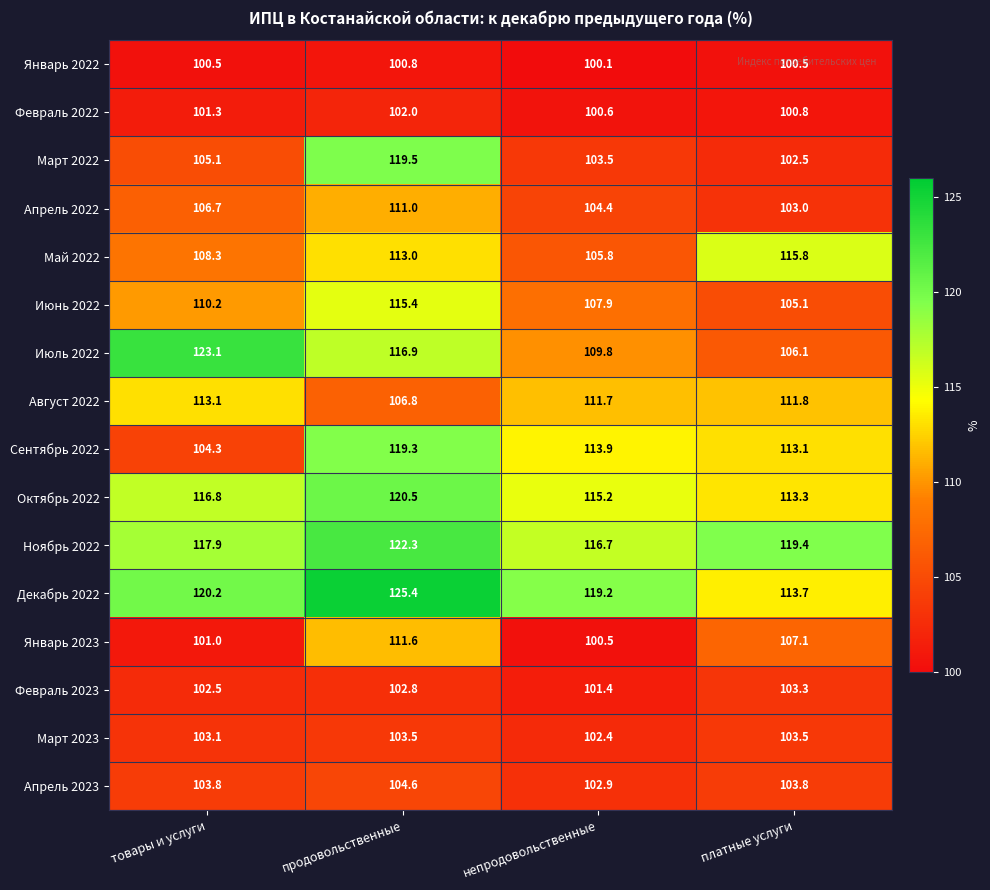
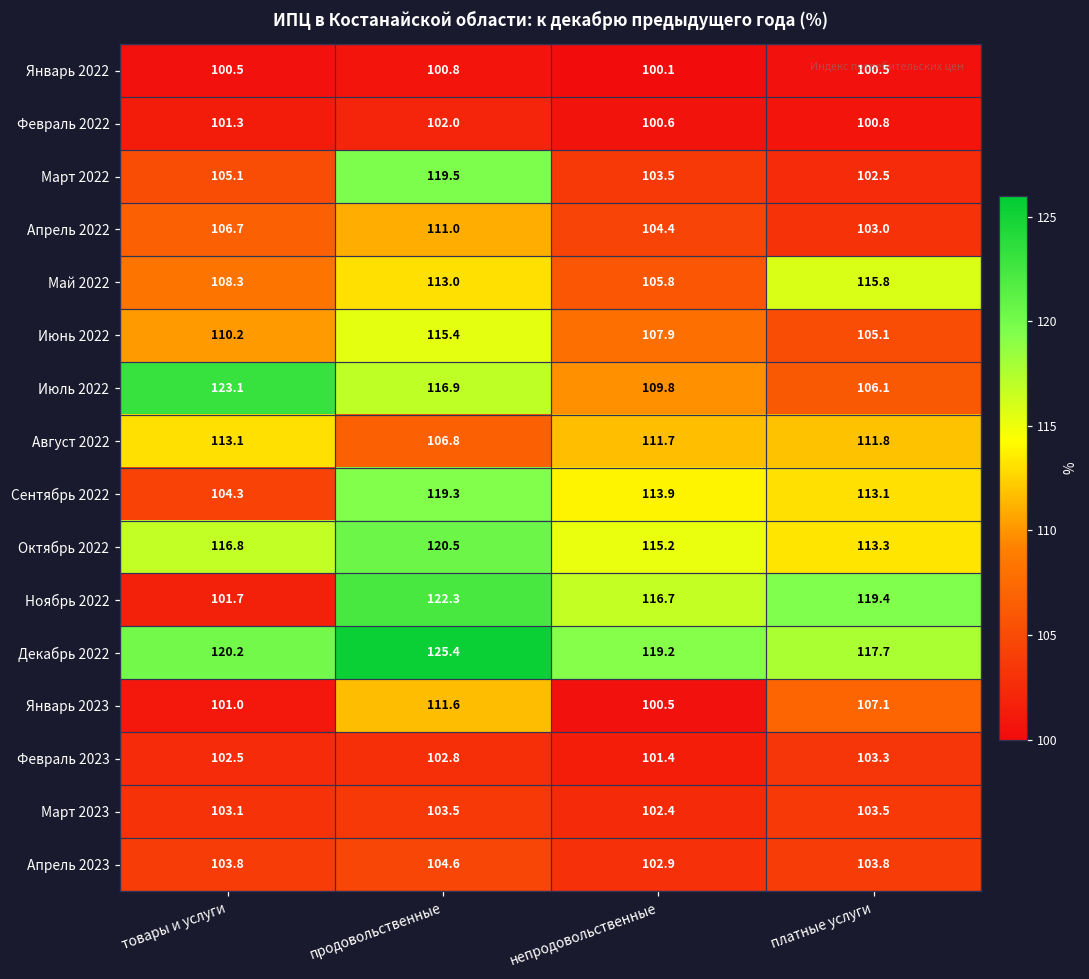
  {
    "Январь 2022": {
      "товары и услуги": 100.5,
      "продовольственные": 100.8,
      "непродовольственные": 100.1
    },
    "Февраль 2022": {
      "товары и услуги": 101.3,
      "продовольственные": 102.0,
      "непродовольственные": 100.6,
      "платные услуги": 100.8
    },
    "Март 2022": {
      "товары и услуги": 105.1,
      "продовольственные": 119.5,
      "непродовольственные": 103.5,
      "платные услуги": 102.5
    },
    "Апрель 2022": {
      "товары и услуги": 106.7,
      "продовольственные": 111.0,
      "непродовольственные": 104.4,
      "платные услуги": 103.0
    },
    "Май 2022": {
      "товары и услуги": 108.3,
      "продовольственные": 113.0,
      "непродовольственные": 105.8,
      "платные услуги": 115.8
    },
    "Июнь 2022": {
      "товары и услуги": 110.2,
      "продовольственные": 115.4,
      "непродовольственные": 107.9,
      "платные услуги": 105.1
    },
    "Июль 2022": {
      "товары и услуги": 123.1,
      "продовольственные": 116.9,
      "непродовольственные": 109.8,
      "платные услуги": 106.1
    },
    "Август 2022": {
      "товары и услуги": 113.1,
      "продовольственные": 106.8,
      "непродовольственные": 111.7,
      "платные услуги": 111.8
    },
    "Сентябрь 2022": {
      "товары и услуги": 104.3,
      "продовольственные": 119.3,
      "непродовольственные": 113.9,
      "платные услуги": 113.1
    },
    "Октябрь 2022": {
      "товары и услуги": 116.8,
      "продовольственные": 120.5,
      "непродовольственные": 115.2,
      "платные услуги": 113.3
    },
    "Ноябрь 2022": {
-     "товары и услуги": 117.9,
+     "товары и услуги": 101.7,
      "продовольственные": 122.3,
      "непродовольственные": 116.7,
      "платные услуги": 119.4
    },
    "Декабрь 2022": {
      "товары и услуги": 120.2,
      "продовольственные": 125.4,
      "непродовольственные": 119.2,
-     "платные услуги": 113.7
+     "платные услуги": 117.7
    },
    "Январь 2023": {
      "товары и услуги": 101.0,
      "продовольственные": 111.6,
      "непродовольственные": 100.5,
      "платные услуги": 107.1
    },
    "Февраль 2023": {
      "товары и услуги": 102.5,
      "продовольственные": 102.8,
      "непродовольственные": 101.4,
      "платные услуги": 103.3
    },
    "Март 2023": {
      "товары и услуги": 103.1,
      "продовольственные": 103.5,
      "непродовольственные": 102.4,
      "платные услуги": 103.5
    },
    "Апрель 2023": {
      "товары и услуги": 103.8,
      "продовольственные": 104.6,
      "непродовольственные": 102.9,
      "платные услуги": 103.8
    }
  }
